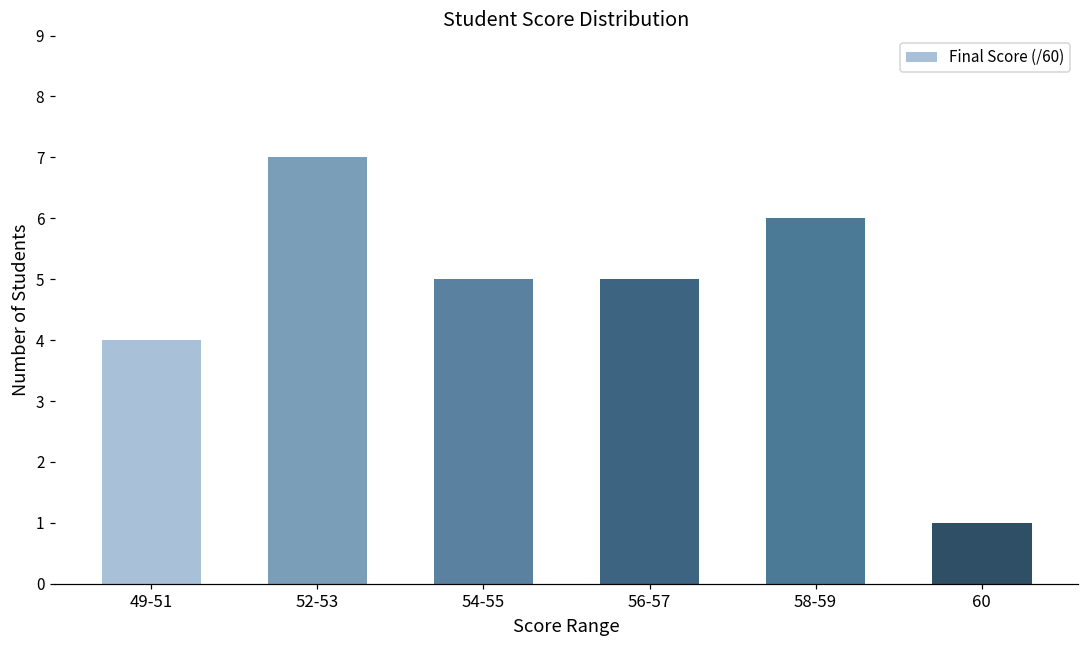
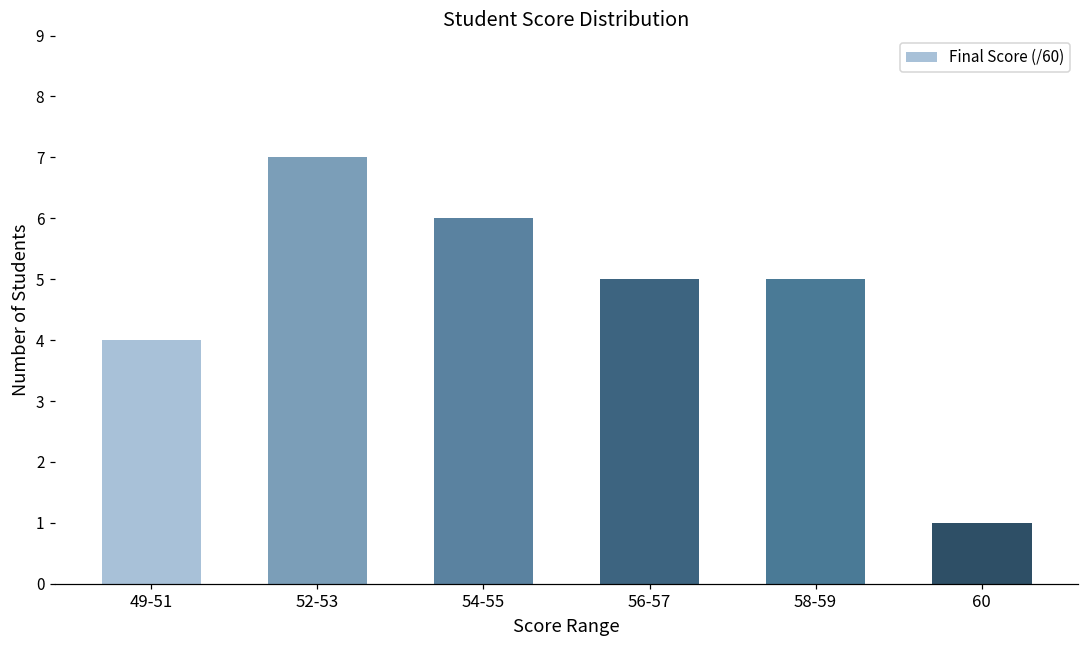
  {
    "49-51": 4,
    "52-53": 7,
-   "54-55": 5,
+   "54-55": 6,
    "56-57": 5,
-   "58-59": 6,
+   "58-59": 5,
    "60": 1
  }
